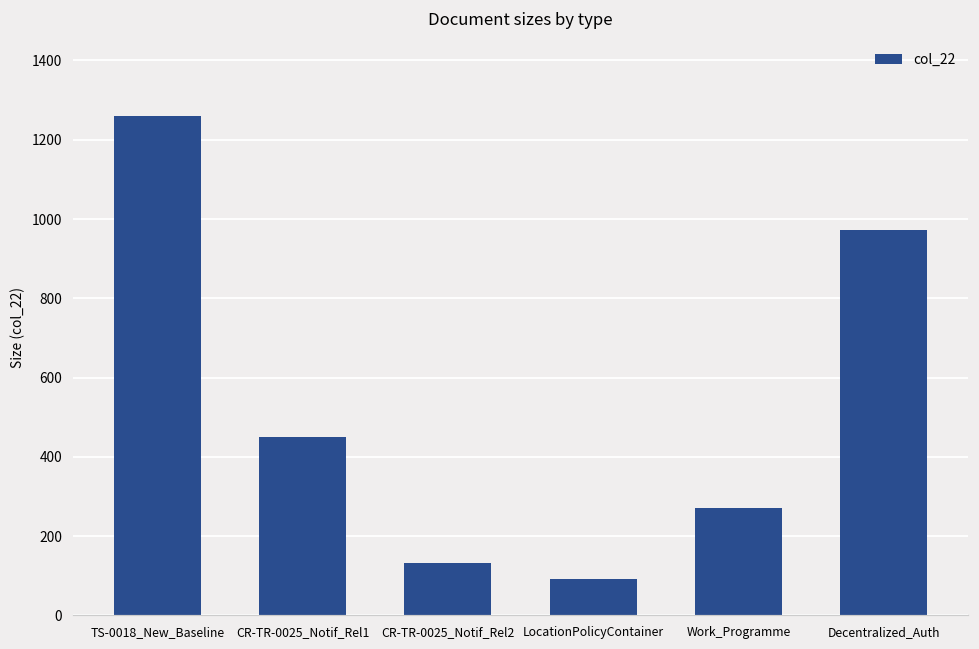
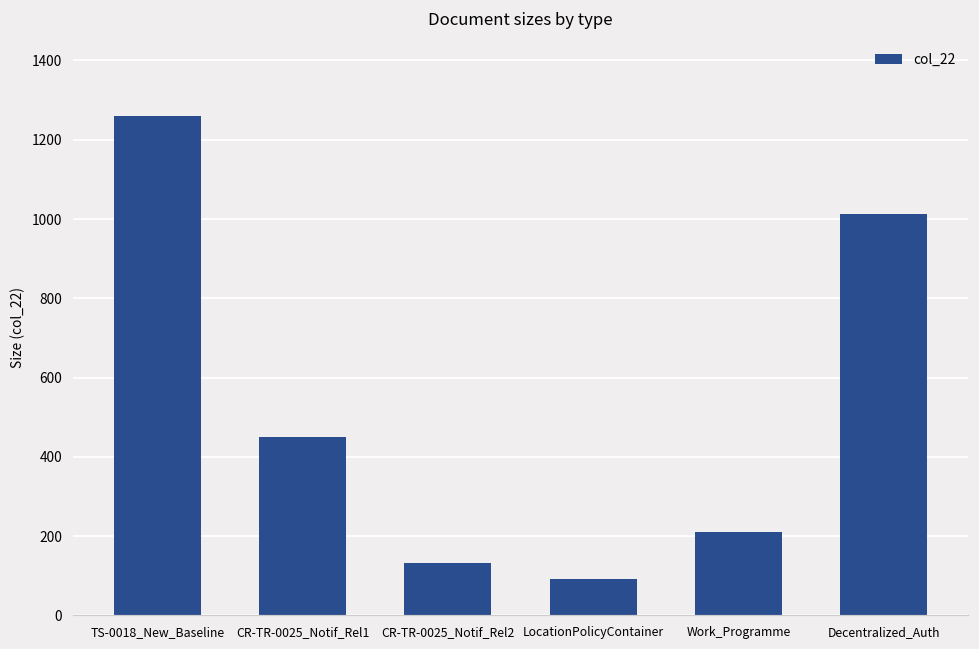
  {
    "TS-0018_New_Baseline": 1260,
    "CR-TR-0025_Notif_Rel1": 450,
    "CR-TR-0025_Notif_Rel2": 130,
    "LocationPolicyContainer": 90,
-   "Work_Programme": 270,
-   "Decentralized_Auth": 970
+   "Work_Programme": 210,
+   "Decentralized_Auth": 1010
  }
